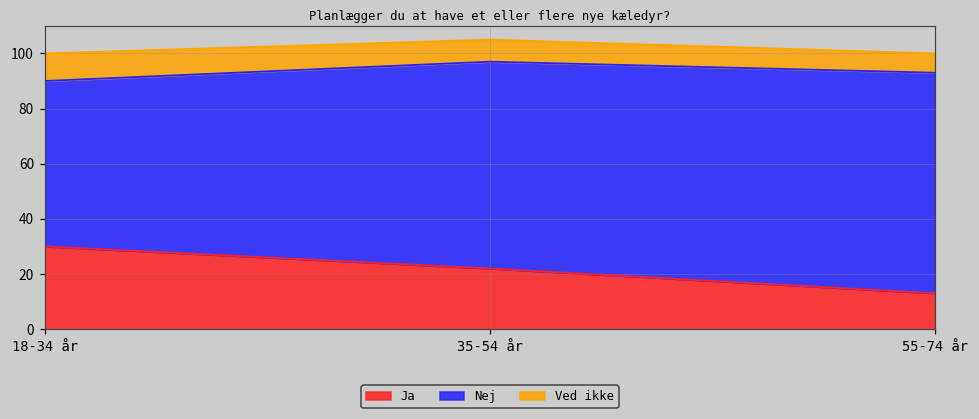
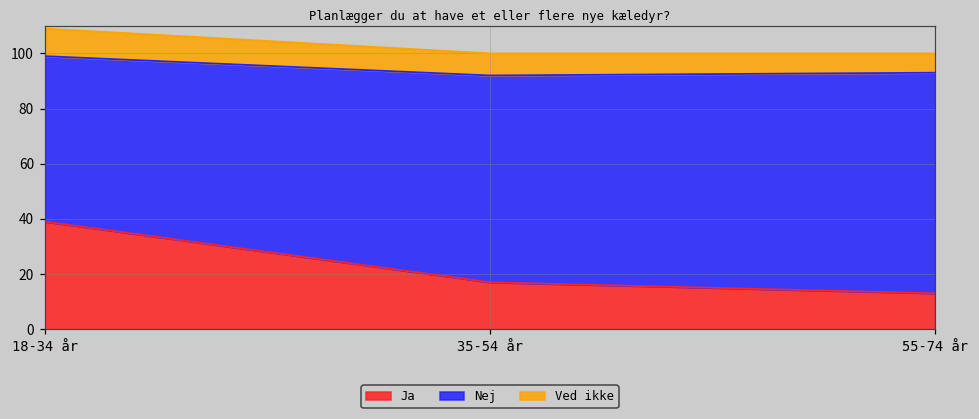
  {
    "Ja": {
-     "18-34 år": 30,
-     "35-54 år": 22,
+     "18-34 år": 39,
+     "35-54 år": 17,
      "55-74 år": 13
    },
    "Nej": {
      "18-34 år": 60,
      "35-54 år": 75,
      "55-74 år": 80
    },
    "Ved ikke": {
      "18-34 år": 10,
      "35-54 år": 8,
      "55-74 år": 7
    }
  }
